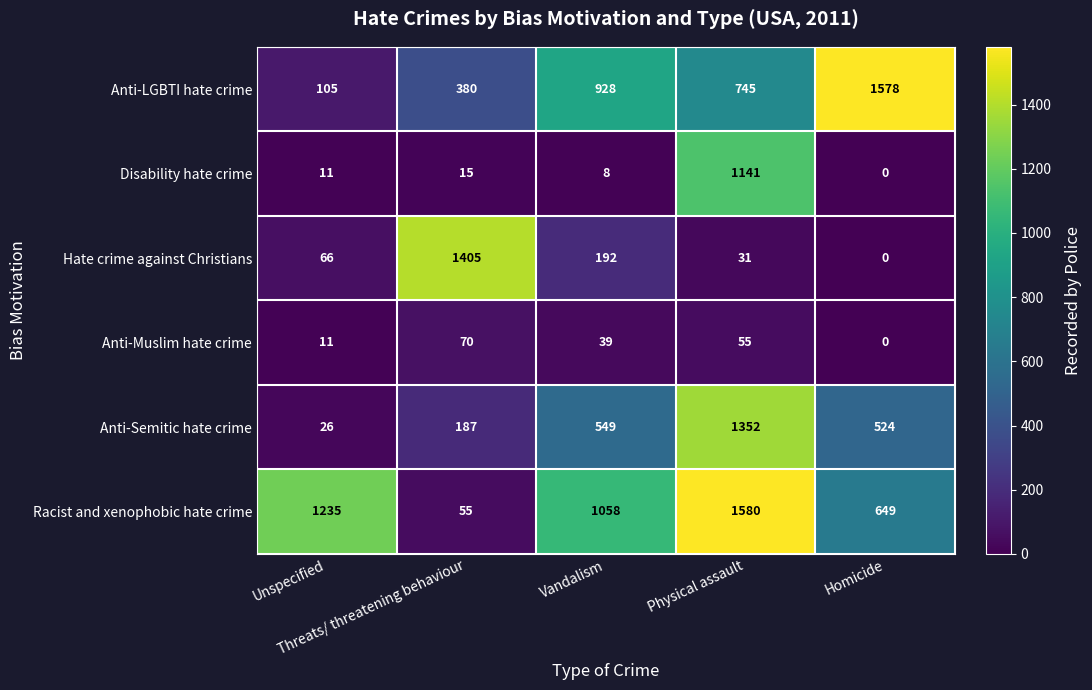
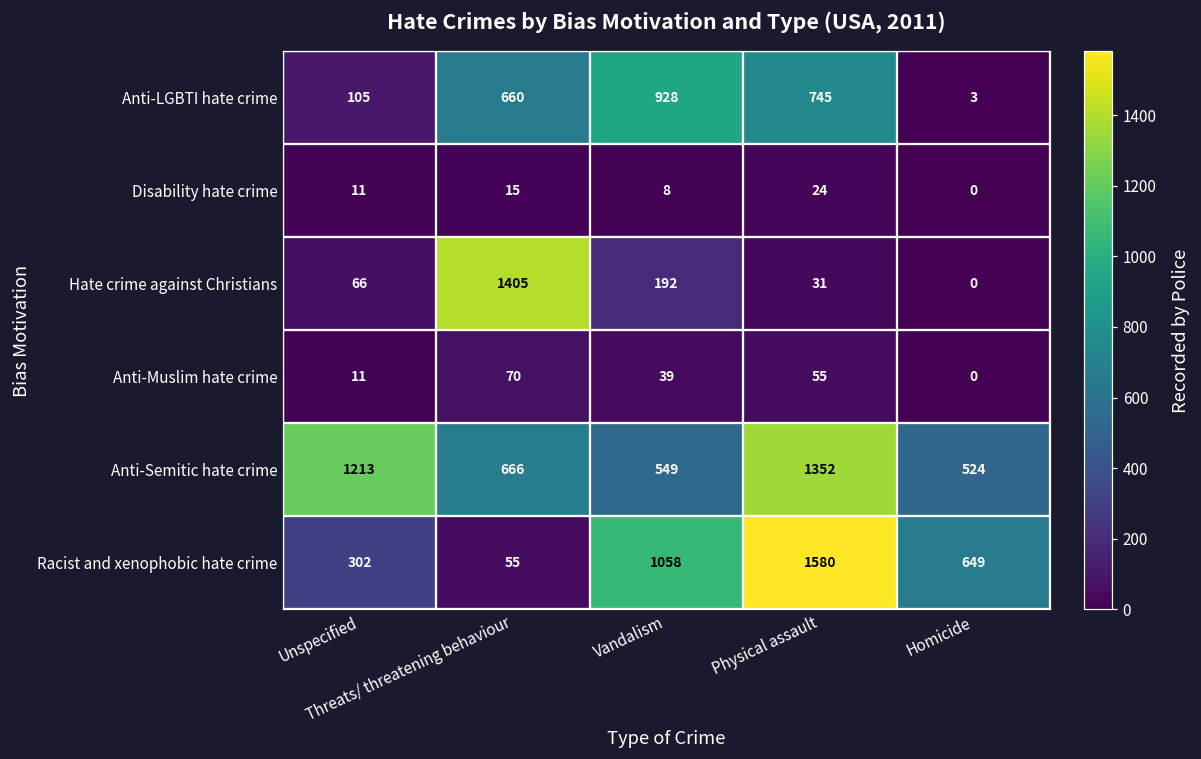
  {
    "Anti-LGBTI hate crime": {
      "Unspecified": 105,
-     "Threats/ threatening behaviour": 380,
+     "Threats/ threatening behaviour": 660,
      "Vandalism": 928,
      "Physical assault": 745,
-     "Homicide": 1578
+     "Homicide": 3
    },
    "Disability hate crime": {
      "Unspecified": 11,
      "Threats/ threatening behaviour": 15,
      "Vandalism": 8,
-     "Physical assault": 1141,
+     "Physical assault": 24,
      "Homicide": 0
    },
    "Hate crime against Christians": {
      "Unspecified": 66,
      "Threats/ threatening behaviour": 1405,
      "Vandalism": 192,
      "Physical assault": 31,
      "Homicide": 0
    },
    "Anti-Muslim hate crime": {
      "Unspecified": 11,
      "Threats/ threatening behaviour": 70,
      "Vandalism": 39,
      "Physical assault": 55,
      "Homicide": 0
    },
    "Anti-Semitic hate crime": {
-     "Unspecified": 26,
-     "Threats/ threatening behaviour": 187,
+     "Unspecified": 1213,
+     "Threats/ threatening behaviour": 666,
      "Vandalism": 549,
      "Physical assault": 1352,
      "Homicide": 524
    },
    "Racist and xenophobic hate crime": {
-     "Unspecified": 1235,
+     "Unspecified": 302,
      "Threats/ threatening behaviour": 55,
      "Vandalism": 1058,
      "Physical assault": 1580,
      "Homicide": 649
    }
  }
